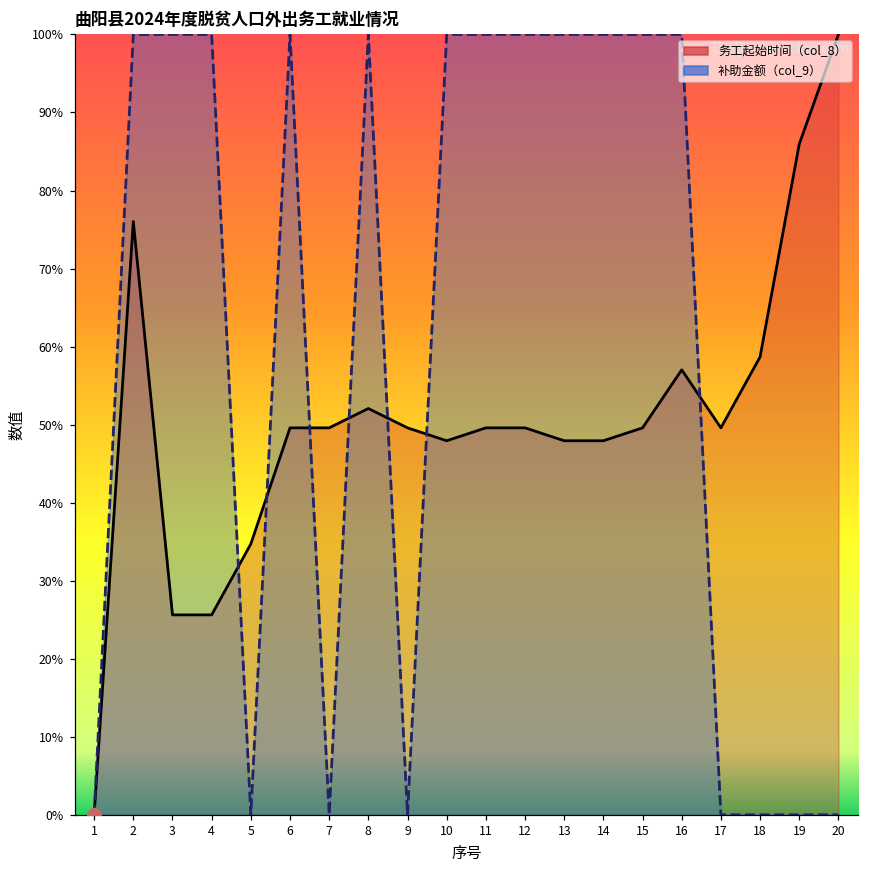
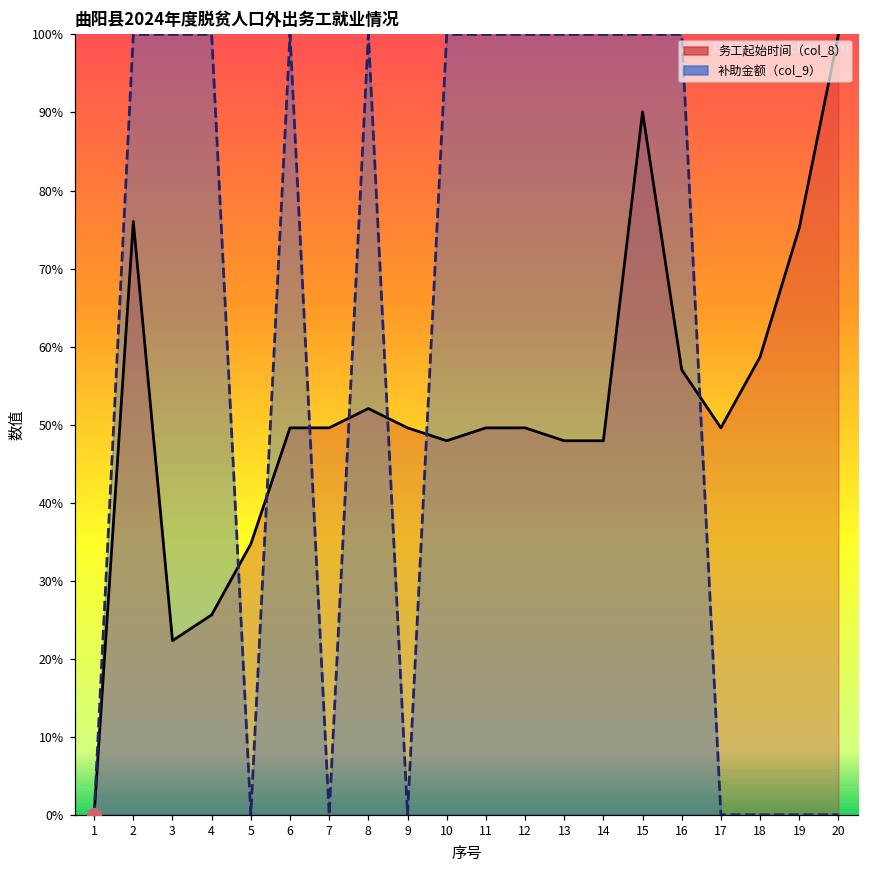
  {
    "务工起始时间（col_8）": {
      "2": "76%",
-     "3": "26%",
+     "3": "22%",
      "4": "26%",
      "5": "35%",
      "6": "50%",
      "7": "50%",
      "8": "52%",
      "9": "50%",
      "10": "48%",
      "11": "50%",
      "12": "50%",
      "13": "48%",
      "14": "48%",
-     "15": "50%",
+     "15": "90%",
      "16": "57%",
      "17": "50%",
      "18": "59%",
-     "19": "86%",
+     "19": "75%",
      "20": "100%"
    },
    "补助金额（col_9）": {
      "2": "100%",
      "3": "100%",
      "4": "100%",
      "5": "0%",
      "6": "100%",
      "7": "0%",
      "8": "100%",
      "9": "0%",
      "10": "100%",
      "11": "100%",
      "12": "100%",
      "13": "100%",
      "14": "100%",
      "15": "100%",
      "16": "100%",
      "17": "0%",
      "18": "0%",
      "19": "0%",
      "20": "0%"
    }
  }
